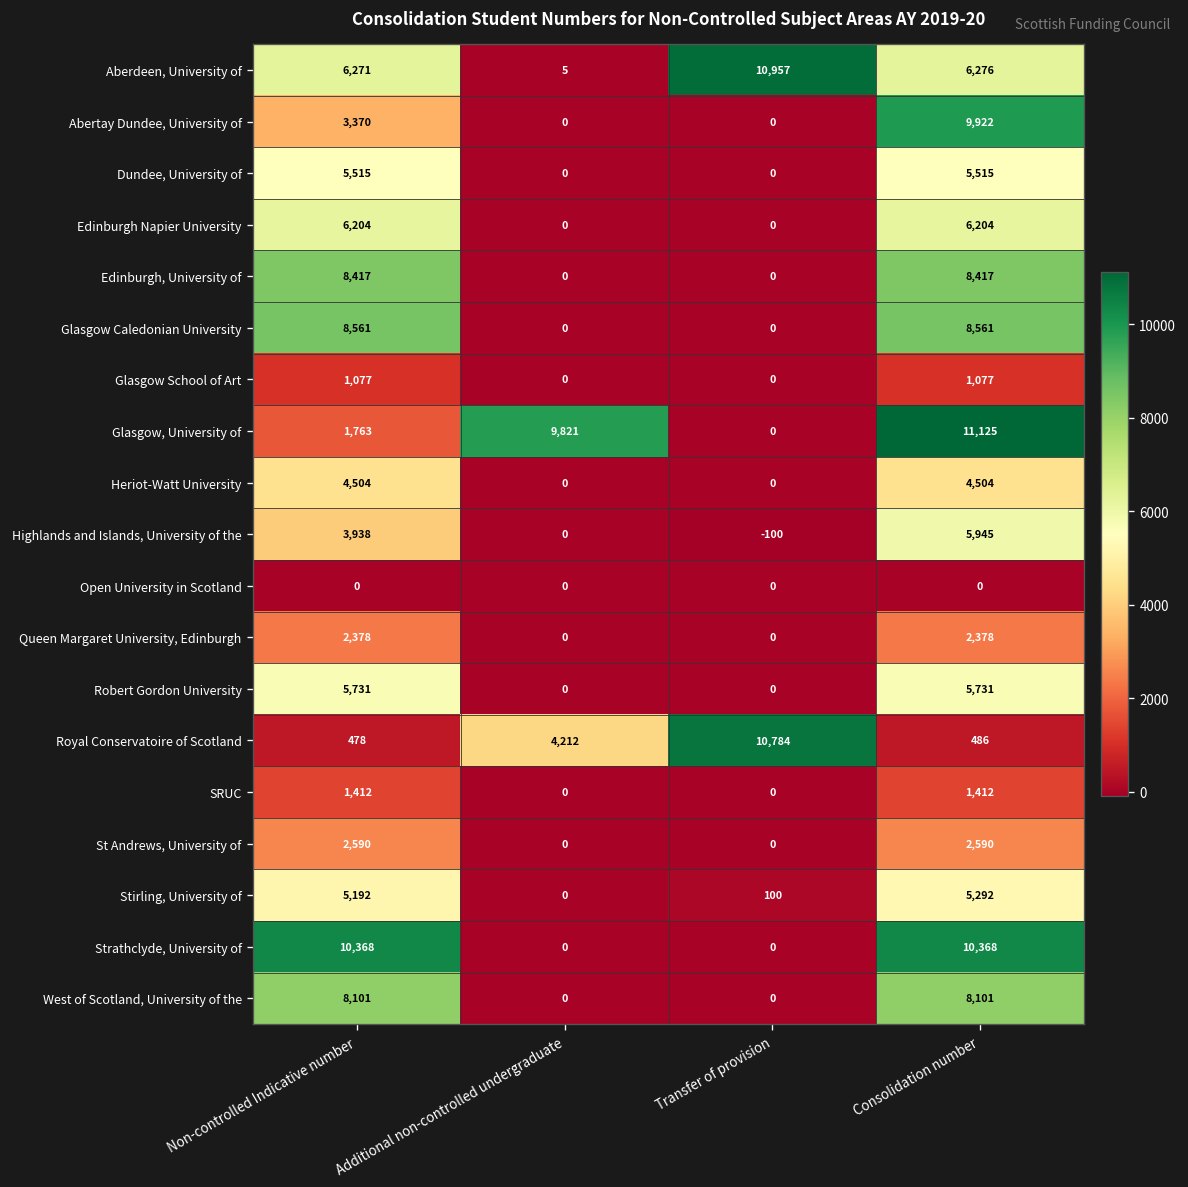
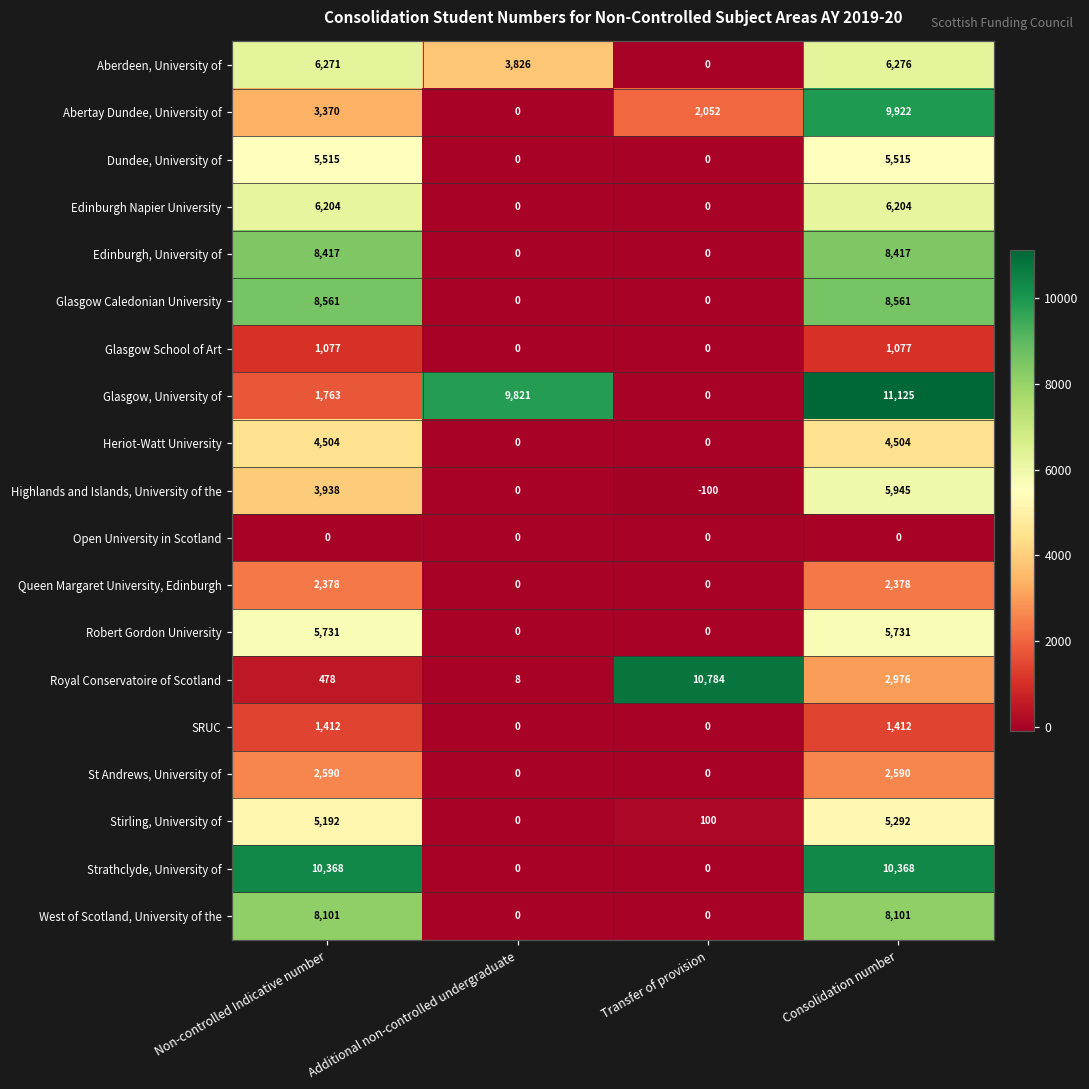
  {
    "Aberdeen, University of": {
      "Non-controlled Indicative number": "6,271",
-     "Additional non-controlled undergraduate": "5",
-     "Transfer of provision": "10,957",
+     "Additional non-controlled undergraduate": "3,826",
+     "Transfer of provision": "0",
      "Consolidation number": "6,276"
    },
    "Abertay Dundee, University of": {
      "Non-controlled Indicative number": "3,370",
      "Additional non-controlled undergraduate": "0",
-     "Transfer of provision": "0",
+     "Transfer of provision": "2,052",
      "Consolidation number": "9,922"
    },
    "Dundee, University of": {
      "Non-controlled Indicative number": "5,515",
      "Additional non-controlled undergraduate": "0",
      "Transfer of provision": "0",
      "Consolidation number": "5,515"
    },
    "Edinburgh Napier University": {
      "Non-controlled Indicative number": "6,204",
      "Additional non-controlled undergraduate": "0",
      "Transfer of provision": "0",
      "Consolidation number": "6,204"
    },
    "Edinburgh, University of": {
      "Non-controlled Indicative number": "8,417",
      "Additional non-controlled undergraduate": "0",
      "Transfer of provision": "0",
      "Consolidation number": "8,417"
    },
    "Glasgow Caledonian University": {
      "Non-controlled Indicative number": "8,561",
      "Additional non-controlled undergraduate": "0",
      "Transfer of provision": "0",
      "Consolidation number": "8,561"
    },
    "Glasgow School of Art": {
      "Non-controlled Indicative number": "1,077",
      "Additional non-controlled undergraduate": "0",
      "Transfer of provision": "0",
      "Consolidation number": "1,077"
    },
    "Glasgow, University of": {
      "Non-controlled Indicative number": "1,763",
      "Additional non-controlled undergraduate": "9,821",
      "Transfer of provision": "0",
      "Consolidation number": "11,125"
    },
    "Heriot-Watt University": {
      "Non-controlled Indicative number": "4,504",
      "Additional non-controlled undergraduate": "0",
      "Transfer of provision": "0",
      "Consolidation number": "4,504"
    },
    "Highlands and Islands, University of the": {
      "Non-controlled Indicative number": "3,938",
      "Additional non-controlled undergraduate": "0",
      "Transfer of provision": "-100",
      "Consolidation number": "5,945"
    },
    "Open University in Scotland": {
      "Non-controlled Indicative number": "0",
      "Additional non-controlled undergraduate": "0",
      "Transfer of provision": "0",
      "Consolidation number": "0"
    },
    "Queen Margaret University, Edinburgh": {
      "Non-controlled Indicative number": "2,378",
      "Additional non-controlled undergraduate": "0",
      "Transfer of provision": "0",
      "Consolidation number": "2,378"
    },
    "Robert Gordon University": {
      "Non-controlled Indicative number": "5,731",
      "Additional non-controlled undergraduate": "0",
      "Transfer of provision": "0",
      "Consolidation number": "5,731"
    },
    "Royal Conservatoire of Scotland": {
      "Non-controlled Indicative number": "478",
-     "Additional non-controlled undergraduate": "4,212",
+     "Additional non-controlled undergraduate": "8",
      "Transfer of provision": "10,784",
-     "Consolidation number": "486"
+     "Consolidation number": "2,976"
    },
    "SRUC": {
      "Non-controlled Indicative number": "1,412",
      "Additional non-controlled undergraduate": "0",
      "Transfer of provision": "0",
      "Consolidation number": "1,412"
    },
    "St Andrews, University of": {
      "Non-controlled Indicative number": "2,590",
      "Additional non-controlled undergraduate": "0",
      "Transfer of provision": "0",
      "Consolidation number": "2,590"
    },
    "Stirling, University of": {
      "Non-controlled Indicative number": "5,192",
      "Additional non-controlled undergraduate": "0",
      "Transfer of provision": "100",
      "Consolidation number": "5,292"
    },
    "Strathclyde, University of": {
      "Non-controlled Indicative number": "10,368",
      "Additional non-controlled undergraduate": "0",
      "Transfer of provision": "0",
      "Consolidation number": "10,368"
    },
    "West of Scotland, University of the": {
      "Non-controlled Indicative number": "8,101",
      "Additional non-controlled undergraduate": "0",
      "Transfer of provision": "0",
      "Consolidation number": "8,101"
    }
  }
